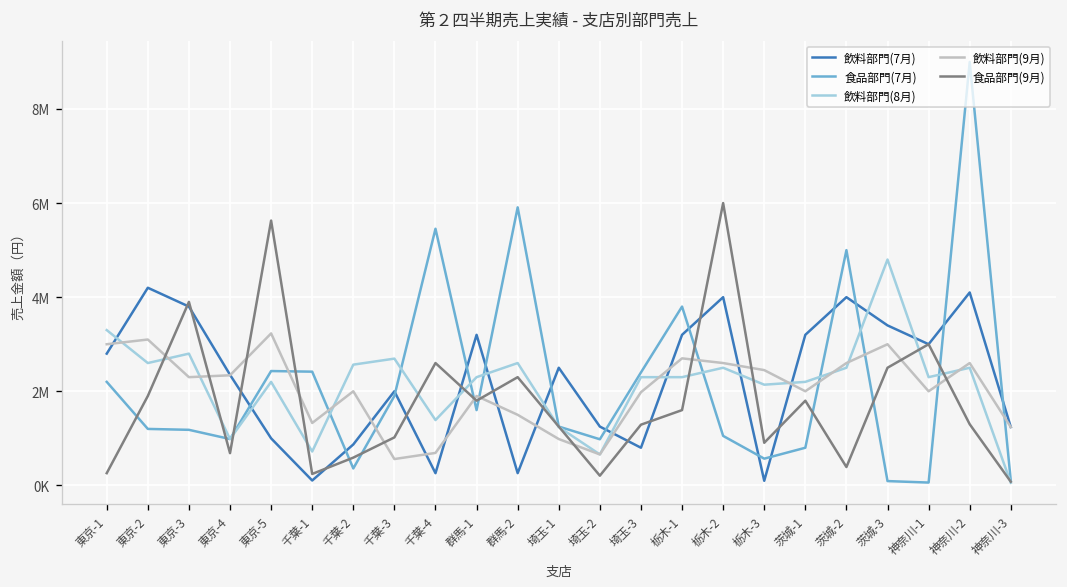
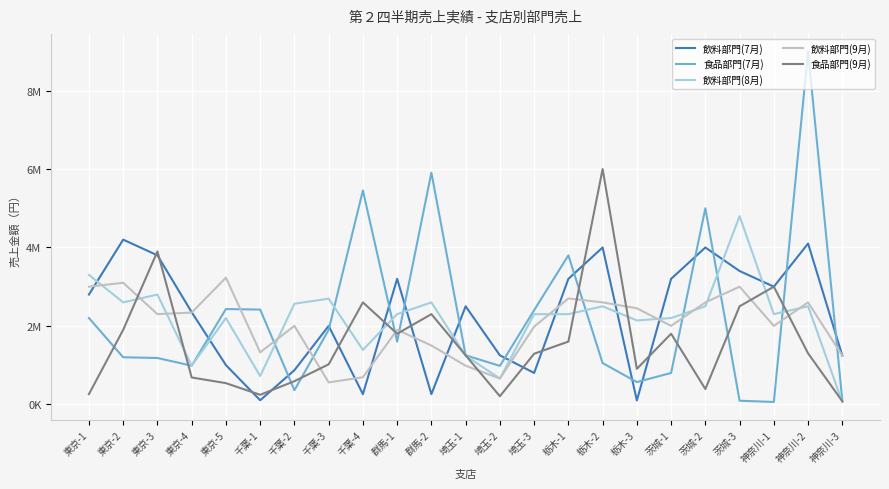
  {
    "飲料部門(7月)": {
      "東京-1": 2800000,
      "東京-2": 4200000,
      "東京-3": 3800000,
      "東京-5": 1000000,
      "千葉-1": 100000,
      "千葉-2": 900000,
      "千葉-3": 2000000,
      "千葉-4": 300000,
      "群馬-1": 3200000,
      "群馬-2": 300000,
      "埼玉-1": 2500000,
      "埼玉-2": 1300000,
      "埼玉-3": 800000,
      "栃木-1": 3200000,
      "栃木-2": 4000000,
      "栃木-3": 100000,
      "茨城-1": 3200000,
      "茨城-2": 4000000,
      "茨城-3": 3400000,
      "神奈川-2": 4100000
    },
    "食品部門(7月)": {
      "東京-1": 2200000,
      "東京-2": 1200000,
      "東京-3": 1200000,
      "東京-5": 2400000,
      "千葉-1": 2400000,
      "千葉-2": 400000,
      "千葉-3": 1900000,
      "千葉-4": 5500000,
      "群馬-1": 1600000,
      "群馬-2": 5900000,
      "埼玉-2": 1000000,
      "埼玉-3": 2400000,
      "栃木-1": 3800000,
      "栃木-2": 1100000,
      "栃木-3": 600000,
      "茨城-1": 800000,
      "茨城-2": 5000000,
      "茨城-3": 100000,
      "神奈川-1": 100000
    },
    "食品部門(9月)": {
      "東京-1": 300000,
      "東京-2": 1900000,
      "東京-3": 3900000,
      "東京-4": 700000,
-     "東京-5": 5600000,
+     "東京-5": 500000,
      "千葉-1": 200000,
      "千葉-2": 600000,
      "千葉-3": 1000000,
      "千葉-4": 2600000,
      "群馬-1": 1800000,
      "群馬-2": 2300000,
      "埼玉-2": 200000,
      "埼玉-3": 1300000,
      "栃木-1": 1600000,
      "栃木-2": 6000000,
      "栃木-3": 900000,
      "茨城-1": 1800000,
      "茨城-2": 400000,
      "茨城-3": 2500000,
      "神奈川-2": 1300000
    }
  }
